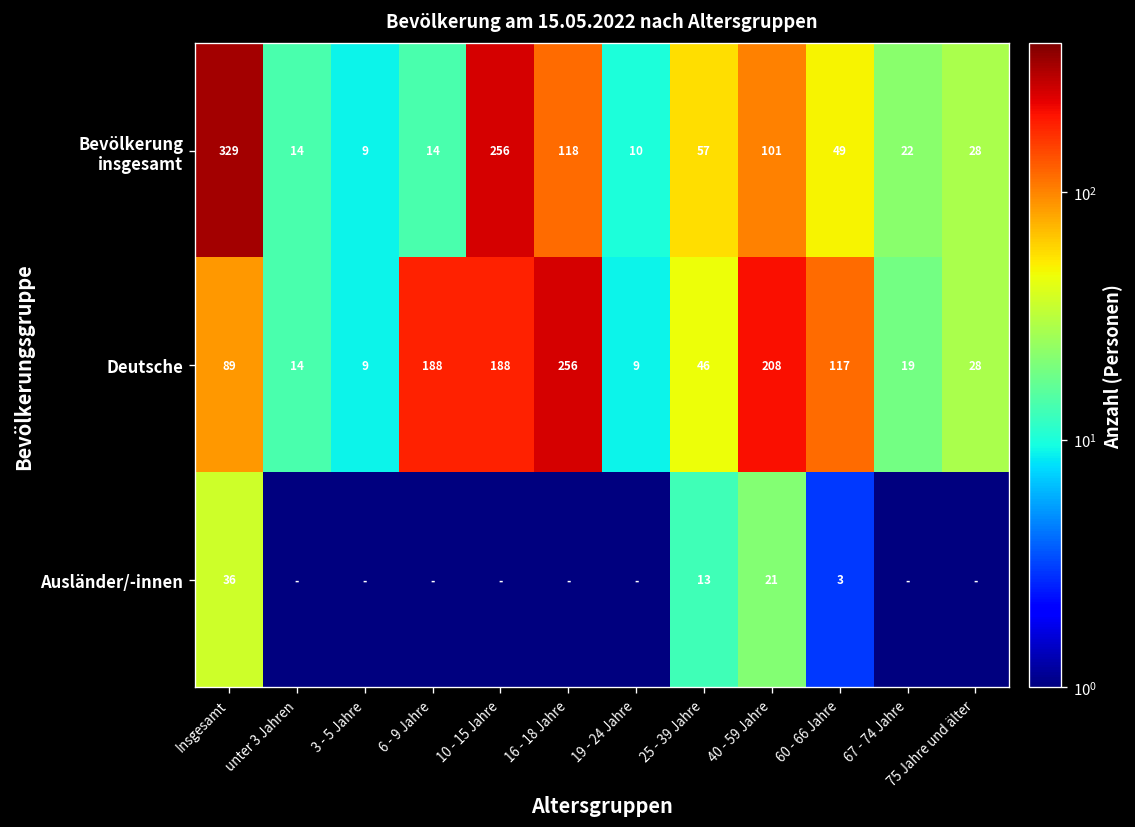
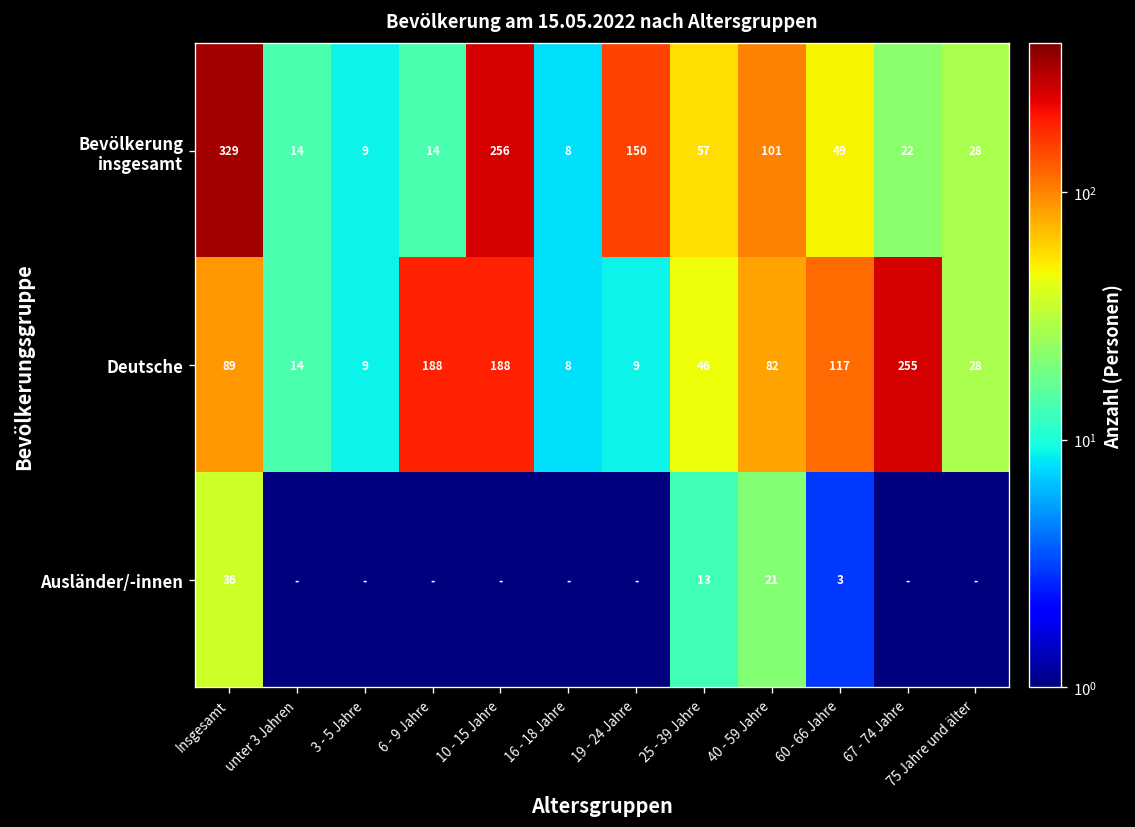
  {
    "Bevölkerung insgesamt": {
      "Insgesamt": 329,
      "unter 3 Jahren": 14,
      "3 - 5 Jahre": 9,
      "6 - 9 Jahre": 14,
      "10 - 15 Jahre": 256,
-     "16 - 18 Jahre": 118,
-     "19 - 24 Jahre": 10,
+     "16 - 18 Jahre": 8,
+     "19 - 24 Jahre": 150,
      "25 - 39 Jahre": 57,
      "40 - 59 Jahre": 101,
      "60 - 66 Jahre": 49,
      "67 - 74 Jahre": 22,
      "75 Jahre und älter": 28
    },
    "Deutsche": {
      "Insgesamt": 89,
      "unter 3 Jahren": 14,
      "3 - 5 Jahre": 9,
      "6 - 9 Jahre": 188,
      "10 - 15 Jahre": 188,
-     "16 - 18 Jahre": 256,
+     "16 - 18 Jahre": 8,
      "19 - 24 Jahre": 9,
      "25 - 39 Jahre": 46,
-     "40 - 59 Jahre": 208,
+     "40 - 59 Jahre": 82,
      "60 - 66 Jahre": 117,
-     "67 - 74 Jahre": 19,
+     "67 - 74 Jahre": 255,
      "75 Jahre und älter": 28
    },
    "Ausländer/-innen": {
      "Insgesamt": 36,
      "25 - 39 Jahre": 13,
      "40 - 59 Jahre": 21,
      "60 - 66 Jahre": 3
    }
  }
